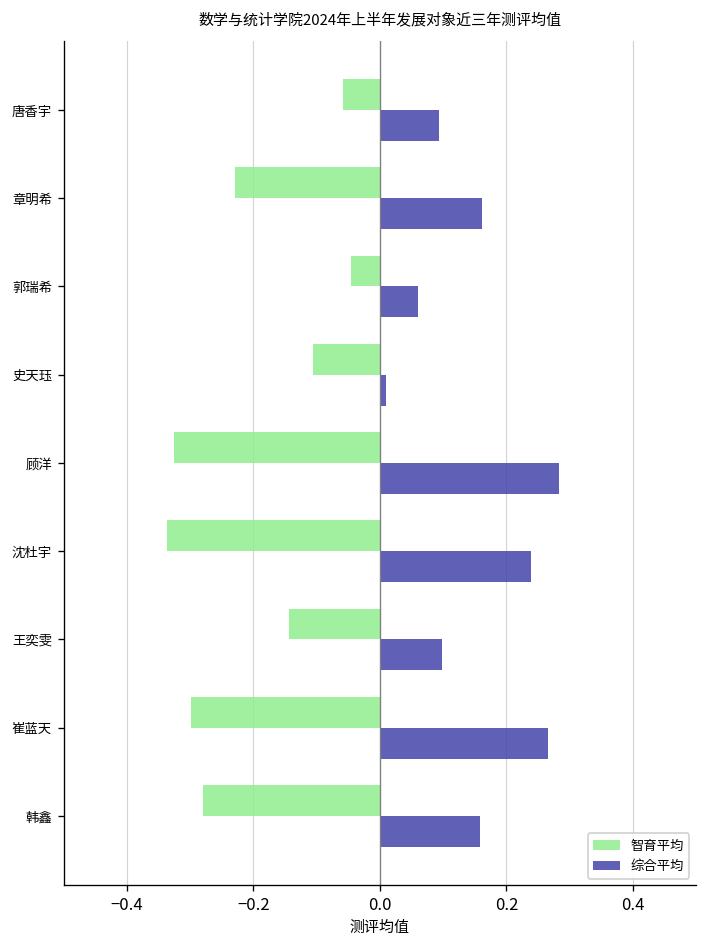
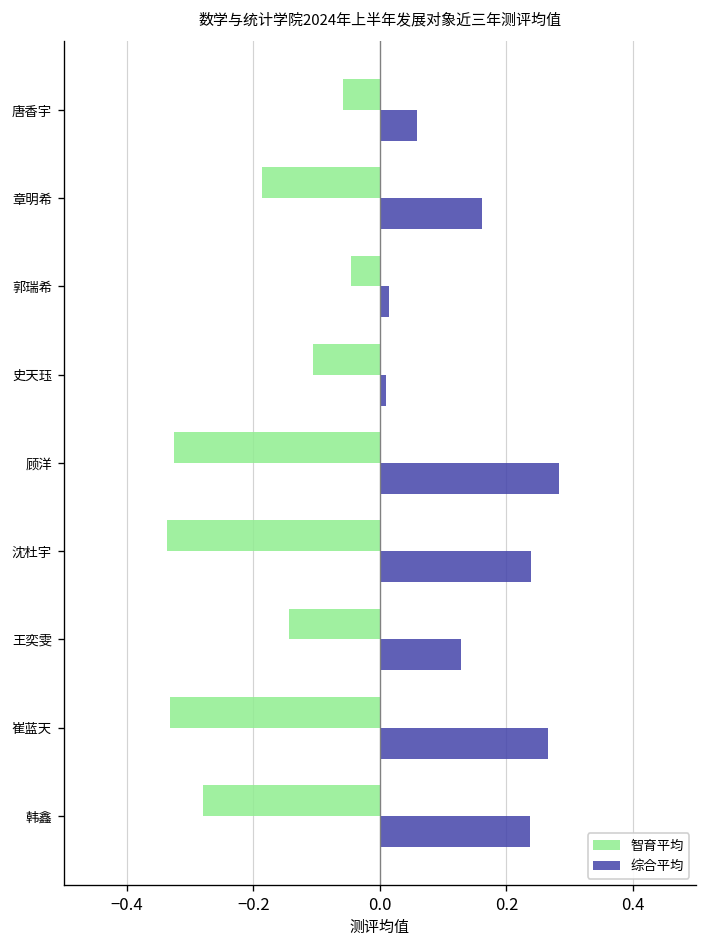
  {
    "智育平均": {
      "唐香宇": -0.06,
-     "章明希": -0.23,
+     "章明希": -0.19,
      "郭瑞希": -0.05,
      "史天珏": -0.11,
      "顾洋": -0.33,
      "沈杜宇": -0.34,
      "王奕雯": -0.14,
-     "崔蓝天": -0.30,
+     "崔蓝天": -0.33,
      "韩鑫": -0.28
    },
    "综合平均": {
-     "唐香宇": 0.09,
+     "唐香宇": 0.06,
      "章明希": 0.16,
-     "郭瑞希": 0.06,
+     "郭瑞希": 0.01,
      "史天珏": 0.01,
      "顾洋": 0.28,
      "沈杜宇": 0.24,
-     "王奕雯": 0.10,
+     "王奕雯": 0.13,
      "崔蓝天": 0.27,
-     "韩鑫": 0.16
+     "韩鑫": 0.24
    }
  }
